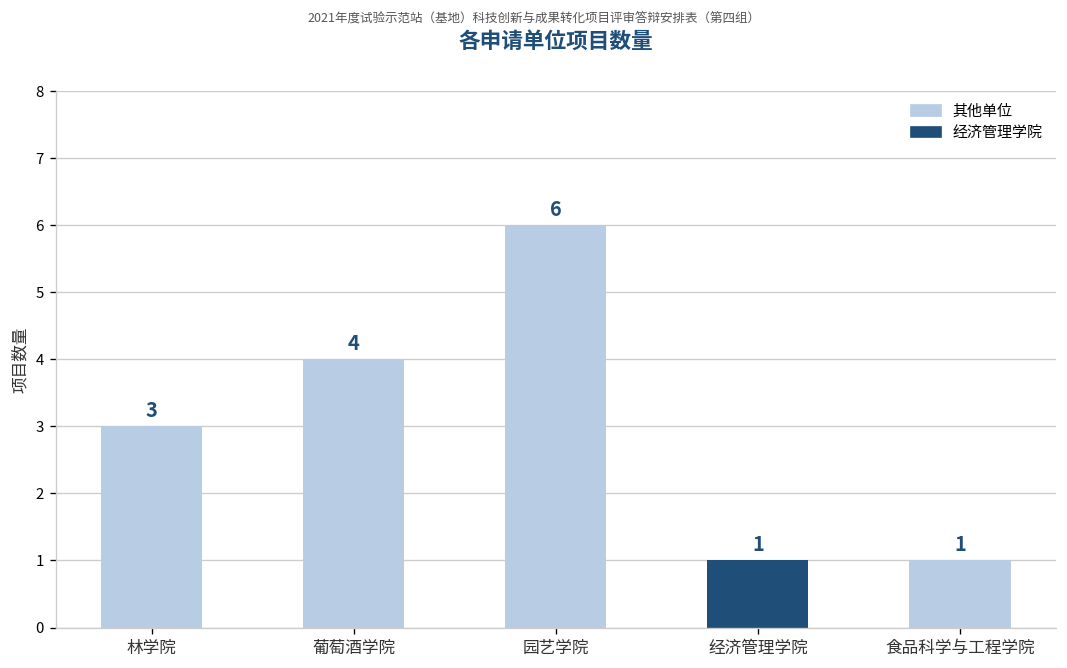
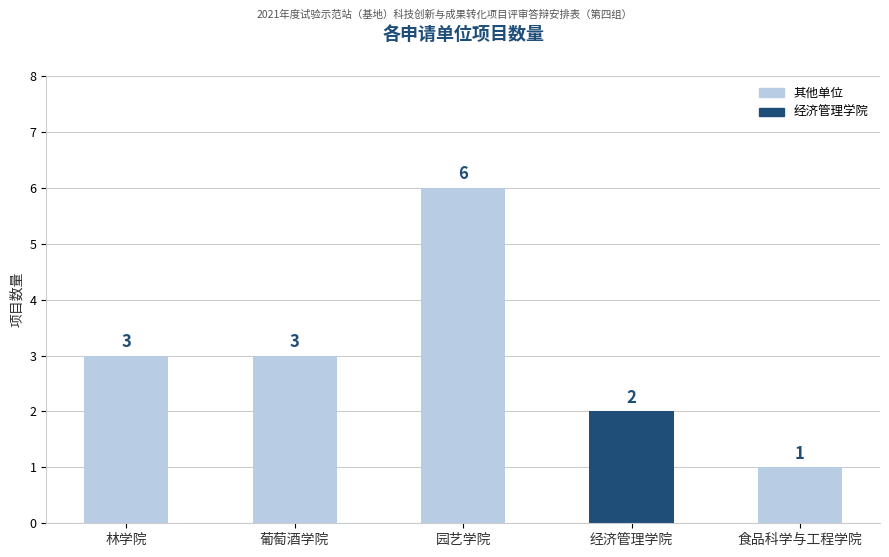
  {
    "林学院": 3,
-   "葡萄酒学院": 4,
+   "葡萄酒学院": 3,
    "园艺学院": 6,
-   "经济管理学院": 1,
+   "经济管理学院": 2,
    "食品科学与工程学院": 1
  }
